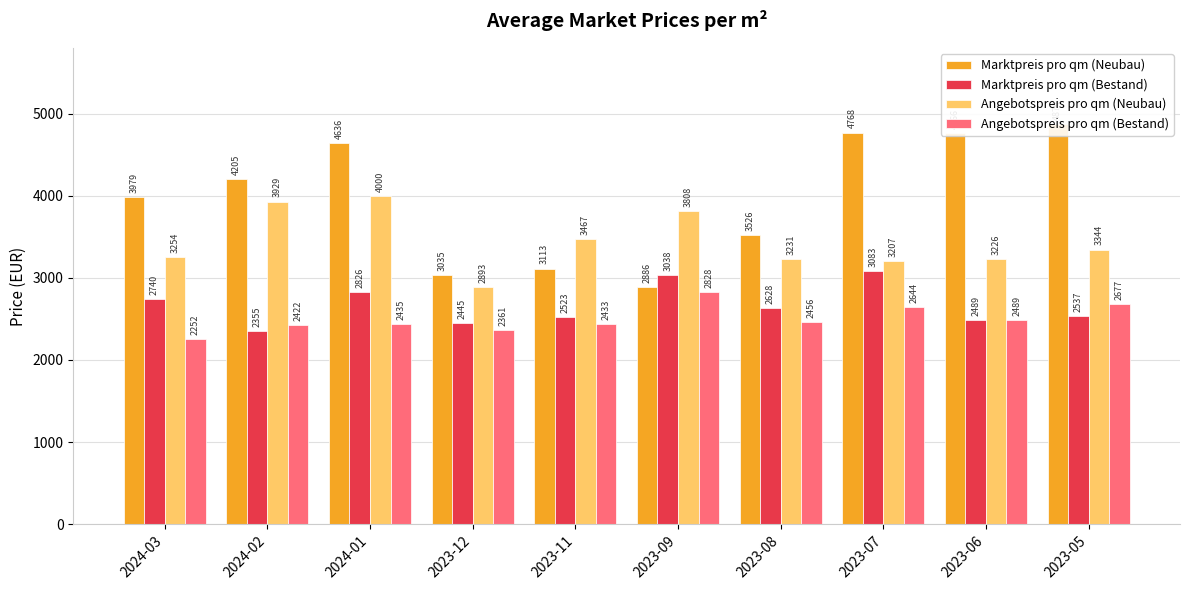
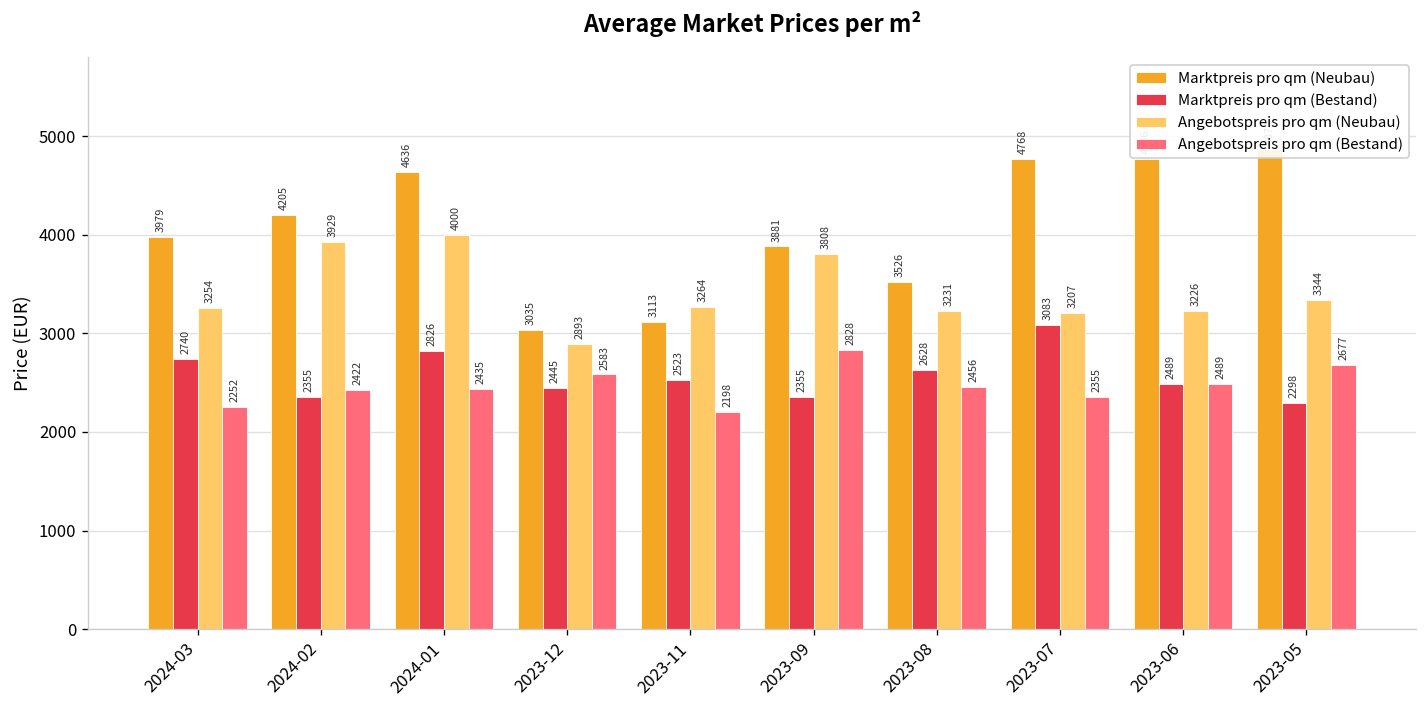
  {
    "Marktpreis pro qm (Neubau)": {
      "2024-03": 3979,
      "2024-02": 4205,
      "2024-01": 4636,
      "2023-12": 3035,
      "2023-11": 3113,
-     "2023-09": 2886,
+     "2023-09": 3881,
      "2023-08": 3526,
      "2023-07": 4768
    },
    "Marktpreis pro qm (Bestand)": {
      "2024-03": 2740,
      "2024-02": 2355,
      "2024-01": 2826,
      "2023-12": 2445,
      "2023-11": 2523,
-     "2023-09": 3038,
+     "2023-09": 2355,
      "2023-08": 2628,
      "2023-07": 3083,
      "2023-06": 2489,
-     "2023-05": 2537
+     "2023-05": 2298
    },
    "Angebotspreis pro qm (Neubau)": {
      "2024-03": 3254,
      "2024-02": 3929,
      "2024-01": 4000,
      "2023-12": 2893,
-     "2023-11": 3467,
+     "2023-11": 3264,
      "2023-09": 3808,
      "2023-08": 3231,
      "2023-07": 3207,
      "2023-06": 3226,
      "2023-05": 3344
    },
    "Angebotspreis pro qm (Bestand)": {
      "2024-03": 2252,
      "2024-02": 2422,
      "2024-01": 2435,
-     "2023-12": 2361,
-     "2023-11": 2433,
+     "2023-12": 2583,
+     "2023-11": 2198,
      "2023-09": 2828,
      "2023-08": 2456,
-     "2023-07": 2644,
+     "2023-07": 2355,
      "2023-06": 2489,
      "2023-05": 2677
    }
  }
